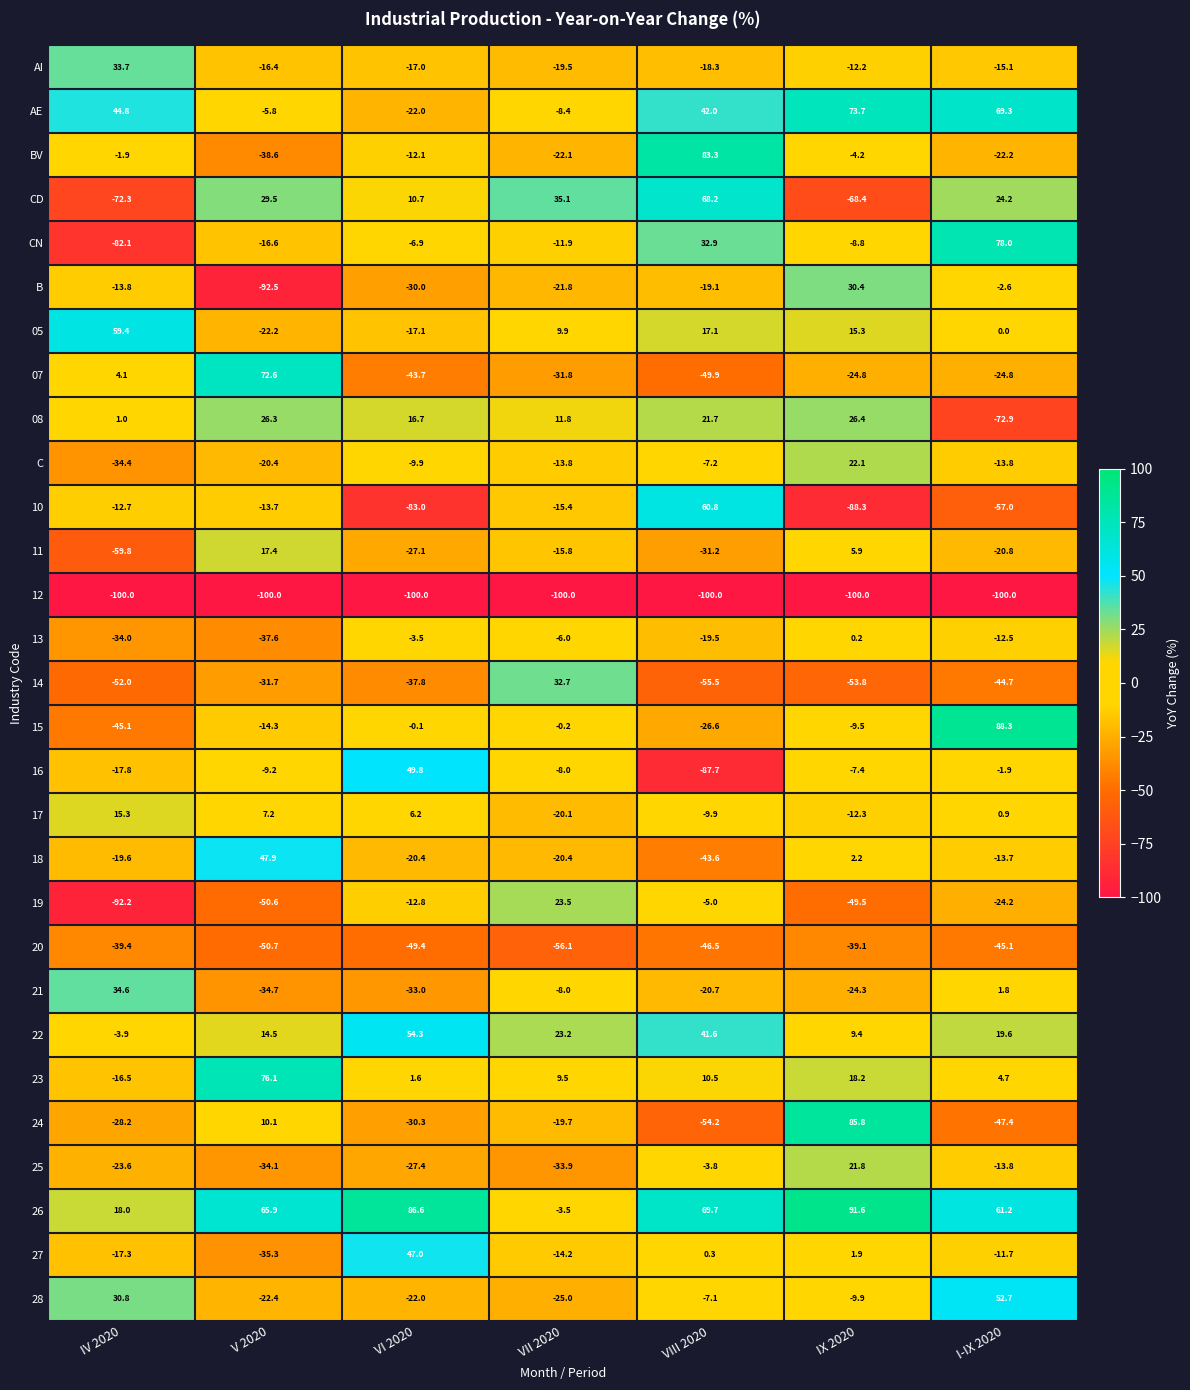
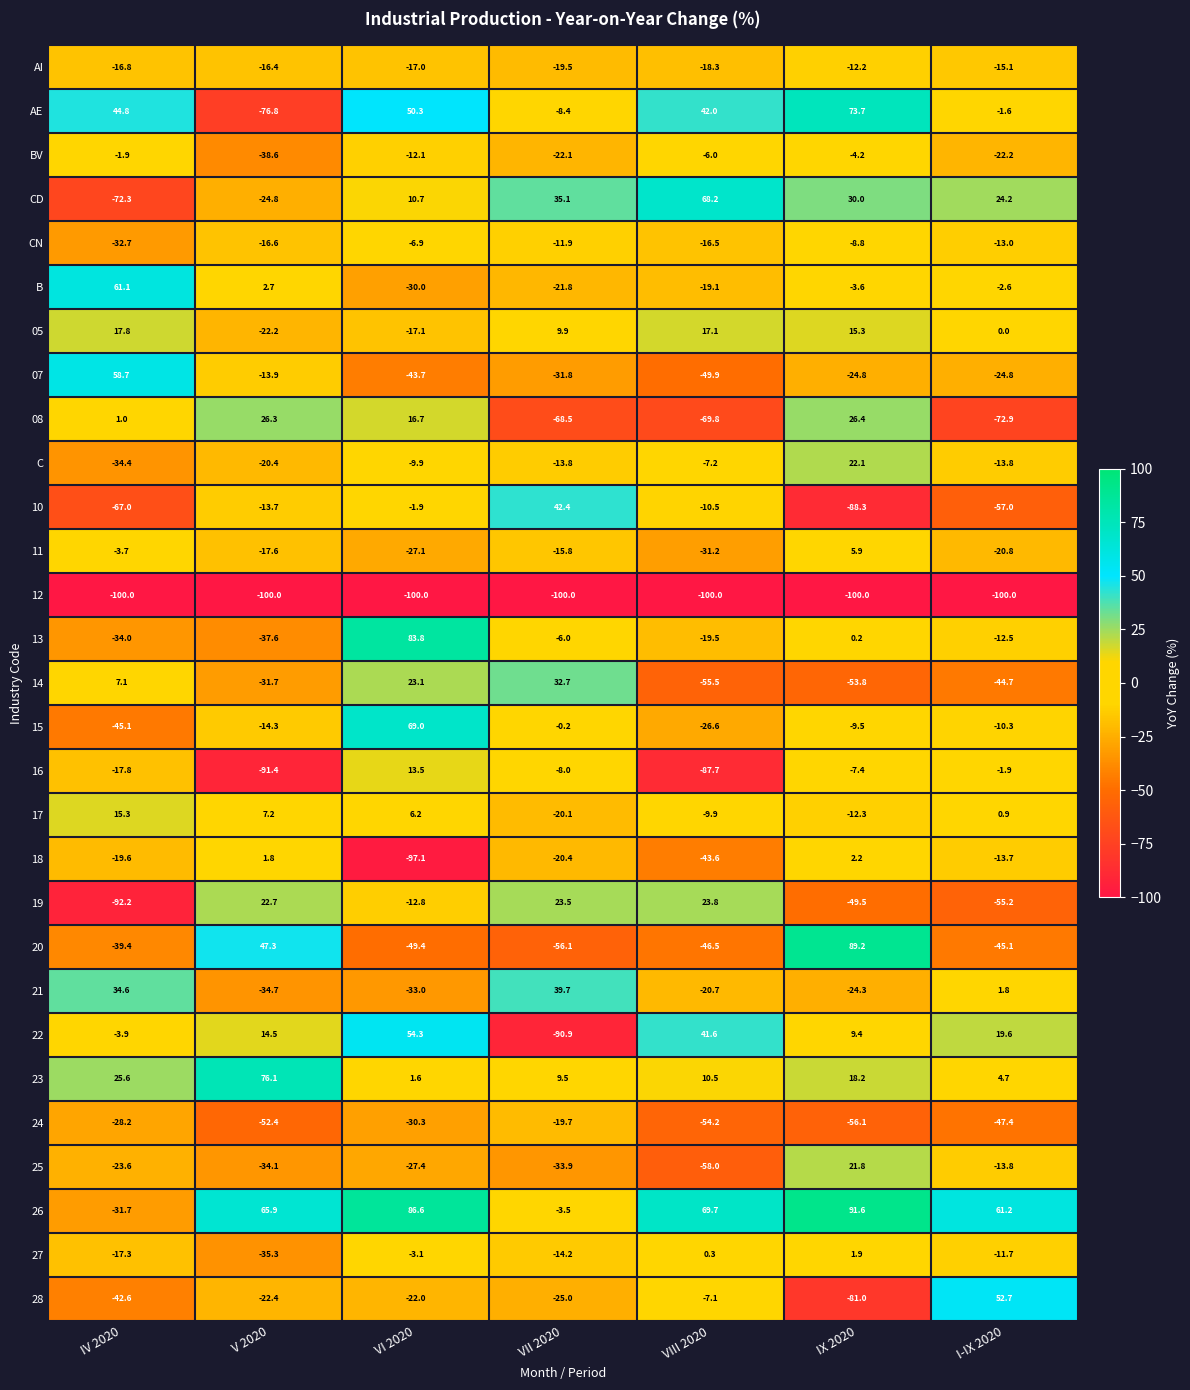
  {
    "AI": {
-     "IV 2020": 33.7,
+     "IV 2020": -16.8,
      "V 2020": -16.4,
      "VI 2020": -17.0,
      "VII 2020": -19.5,
      "VIII 2020": -18.3,
      "IX 2020": -12.2,
      "I-IX 2020": -15.1
    },
    "AE": {
      "IV 2020": 44.8,
-     "V 2020": -5.8,
-     "VI 2020": -22.0,
+     "V 2020": -76.8,
+     "VI 2020": 50.3,
      "VII 2020": -8.4,
      "VIII 2020": 42.0,
      "IX 2020": 73.7,
-     "I-IX 2020": 69.3
+     "I-IX 2020": -1.6
    },
    "BV": {
      "IV 2020": -1.9,
      "V 2020": -38.6,
      "VI 2020": -12.1,
      "VII 2020": -22.1,
-     "VIII 2020": 83.3,
+     "VIII 2020": -6.0,
      "IX 2020": -4.2,
      "I-IX 2020": -22.2
    },
    "CD": {
      "IV 2020": -72.3,
-     "V 2020": 29.5,
+     "V 2020": -24.8,
      "VI 2020": 10.7,
      "VII 2020": 35.1,
      "VIII 2020": 68.2,
-     "IX 2020": -68.4,
+     "IX 2020": 30.0,
      "I-IX 2020": 24.2
    },
    "CN": {
-     "IV 2020": -82.1,
+     "IV 2020": -32.7,
      "V 2020": -16.6,
      "VI 2020": -6.9,
      "VII 2020": -11.9,
-     "VIII 2020": 32.9,
+     "VIII 2020": -16.5,
      "IX 2020": -8.8,
-     "I-IX 2020": 78.0
+     "I-IX 2020": -13.0
    },
    "B": {
-     "IV 2020": -13.8,
-     "V 2020": -92.5,
+     "IV 2020": 61.1,
+     "V 2020": 2.7,
      "VI 2020": -30.0,
      "VII 2020": -21.8,
      "VIII 2020": -19.1,
-     "IX 2020": 30.4,
+     "IX 2020": -3.6,
      "I-IX 2020": -2.6
    },
    "05": {
-     "IV 2020": 59.4,
+     "IV 2020": 17.8,
      "V 2020": -22.2,
      "VI 2020": -17.1,
      "VII 2020": 9.9,
      "VIII 2020": 17.1,
      "IX 2020": 15.3,
      "I-IX 2020": 0.0
    },
    "07": {
-     "IV 2020": 4.1,
-     "V 2020": 72.6,
+     "IV 2020": 58.7,
+     "V 2020": -13.9,
      "VI 2020": -43.7,
      "VII 2020": -31.8,
      "VIII 2020": -49.9,
      "IX 2020": -24.8,
      "I-IX 2020": -24.8
    },
    "08": {
      "IV 2020": 1.0,
      "V 2020": 26.3,
      "VI 2020": 16.7,
-     "VII 2020": 11.8,
-     "VIII 2020": 21.7,
+     "VII 2020": -68.5,
+     "VIII 2020": -69.8,
      "IX 2020": 26.4,
      "I-IX 2020": -72.9
    },
    "10": {
-     "IV 2020": -12.7,
+     "IV 2020": -67.0,
      "V 2020": -13.7,
-     "VI 2020": -83.0,
-     "VII 2020": -15.4,
-     "VIII 2020": 60.8,
+     "VI 2020": -1.9,
+     "VII 2020": 42.4,
+     "VIII 2020": -10.5,
      "IX 2020": -88.3,
      "I-IX 2020": -57.0
    },
    "11": {
-     "IV 2020": -59.8,
-     "V 2020": 17.4,
+     "IV 2020": -3.7,
+     "V 2020": -17.6,
      "VI 2020": -27.1,
      "VII 2020": -15.8,
      "VIII 2020": -31.2,
      "IX 2020": 5.9,
      "I-IX 2020": -20.8
    },
    "13": {
      "IV 2020": -34.0,
      "V 2020": -37.6,
-     "VI 2020": -3.5,
+     "VI 2020": 83.8,
      "VII 2020": -6.0,
      "VIII 2020": -19.5,
      "IX 2020": 0.2,
      "I-IX 2020": -12.5
    },
    "14": {
-     "IV 2020": -52.0,
+     "IV 2020": 7.1,
      "V 2020": -31.7,
-     "VI 2020": -37.8,
+     "VI 2020": 23.1,
      "VII 2020": 32.7,
      "VIII 2020": -55.5,
      "IX 2020": -53.8,
      "I-IX 2020": -44.7
    },
    "15": {
      "IV 2020": -45.1,
      "V 2020": -14.3,
-     "VI 2020": -0.1,
+     "VI 2020": 69.0,
      "VII 2020": -0.2,
      "VIII 2020": -26.6,
      "IX 2020": -9.5,
-     "I-IX 2020": 88.3
+     "I-IX 2020": -10.3
    },
    "16": {
      "IV 2020": -17.8,
-     "V 2020": -9.2,
-     "VI 2020": 49.8,
+     "V 2020": -91.4,
+     "VI 2020": 13.5,
      "VII 2020": -8.0,
      "VIII 2020": -87.7,
      "IX 2020": -7.4,
      "I-IX 2020": -1.9
    },
    "18": {
      "IV 2020": -19.6,
-     "V 2020": 47.9,
-     "VI 2020": -20.4,
+     "V 2020": 1.8,
+     "VI 2020": -97.1,
      "VII 2020": -20.4,
      "VIII 2020": -43.6,
      "IX 2020": 2.2,
      "I-IX 2020": -13.7
    },
    "19": {
      "IV 2020": -92.2,
-     "V 2020": -50.6,
+     "V 2020": 22.7,
      "VI 2020": -12.8,
      "VII 2020": 23.5,
-     "VIII 2020": -5.0,
+     "VIII 2020": 23.8,
      "IX 2020": -49.5,
-     "I-IX 2020": -24.2
+     "I-IX 2020": -55.2
    },
    "20": {
      "IV 2020": -39.4,
-     "V 2020": -50.7,
+     "V 2020": 47.3,
      "VI 2020": -49.4,
      "VII 2020": -56.1,
      "VIII 2020": -46.5,
-     "IX 2020": -39.1,
+     "IX 2020": 89.2,
      "I-IX 2020": -45.1
    },
    "21": {
      "IV 2020": 34.6,
      "V 2020": -34.7,
      "VI 2020": -33.0,
-     "VII 2020": -8.0,
+     "VII 2020": 39.7,
      "VIII 2020": -20.7,
      "IX 2020": -24.3,
      "I-IX 2020": 1.8
    },
    "22": {
      "IV 2020": -3.9,
      "V 2020": 14.5,
      "VI 2020": 54.3,
-     "VII 2020": 23.2,
+     "VII 2020": -90.9,
      "VIII 2020": 41.6,
      "IX 2020": 9.4,
      "I-IX 2020": 19.6
    },
    "23": {
-     "IV 2020": -16.5,
+     "IV 2020": 25.6,
      "V 2020": 76.1,
      "VI 2020": 1.6,
      "VII 2020": 9.5,
      "VIII 2020": 10.5,
      "IX 2020": 18.2,
      "I-IX 2020": 4.7
    },
    "24": {
      "IV 2020": -28.2,
-     "V 2020": 10.1,
+     "V 2020": -52.4,
      "VI 2020": -30.3,
      "VII 2020": -19.7,
      "VIII 2020": -54.2,
-     "IX 2020": 85.8,
+     "IX 2020": -56.1,
      "I-IX 2020": -47.4
    },
    "25": {
      "IV 2020": -23.6,
      "V 2020": -34.1,
      "VI 2020": -27.4,
      "VII 2020": -33.9,
-     "VIII 2020": -3.8,
+     "VIII 2020": -58.0,
      "IX 2020": 21.8,
      "I-IX 2020": -13.8
    },
    "26": {
-     "IV 2020": 18.0,
+     "IV 2020": -31.7,
      "V 2020": 65.9,
      "VI 2020": 86.6,
      "VII 2020": -3.5,
      "VIII 2020": 69.7,
      "IX 2020": 91.6,
      "I-IX 2020": 61.2
    },
    "27": {
      "IV 2020": -17.3,
      "V 2020": -35.3,
-     "VI 2020": 47.0,
+     "VI 2020": -3.1,
      "VII 2020": -14.2,
      "VIII 2020": 0.3,
      "IX 2020": 1.9,
      "I-IX 2020": -11.7
    },
    "28": {
-     "IV 2020": 30.8,
+     "IV 2020": -42.6,
      "V 2020": -22.4,
      "VI 2020": -22.0,
      "VII 2020": -25.0,
      "VIII 2020": -7.1,
-     "IX 2020": -9.9,
+     "IX 2020": -81.0,
      "I-IX 2020": 52.7
    }
  }
